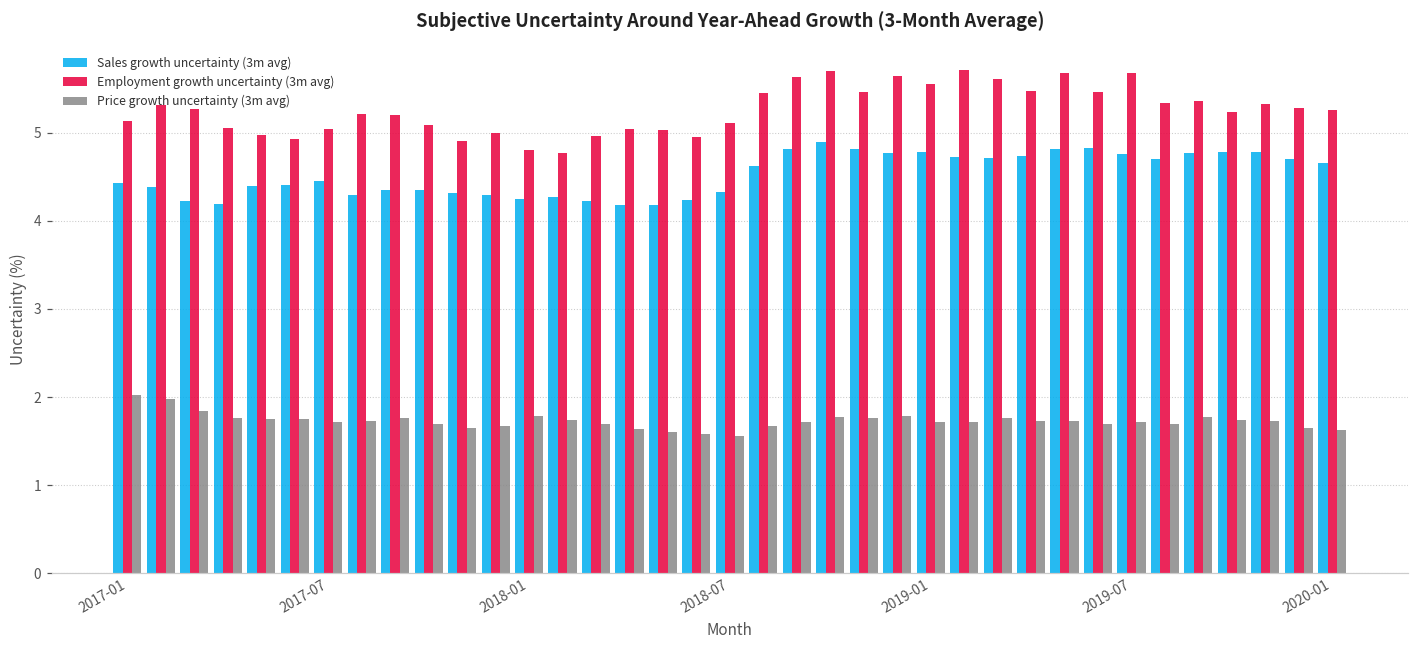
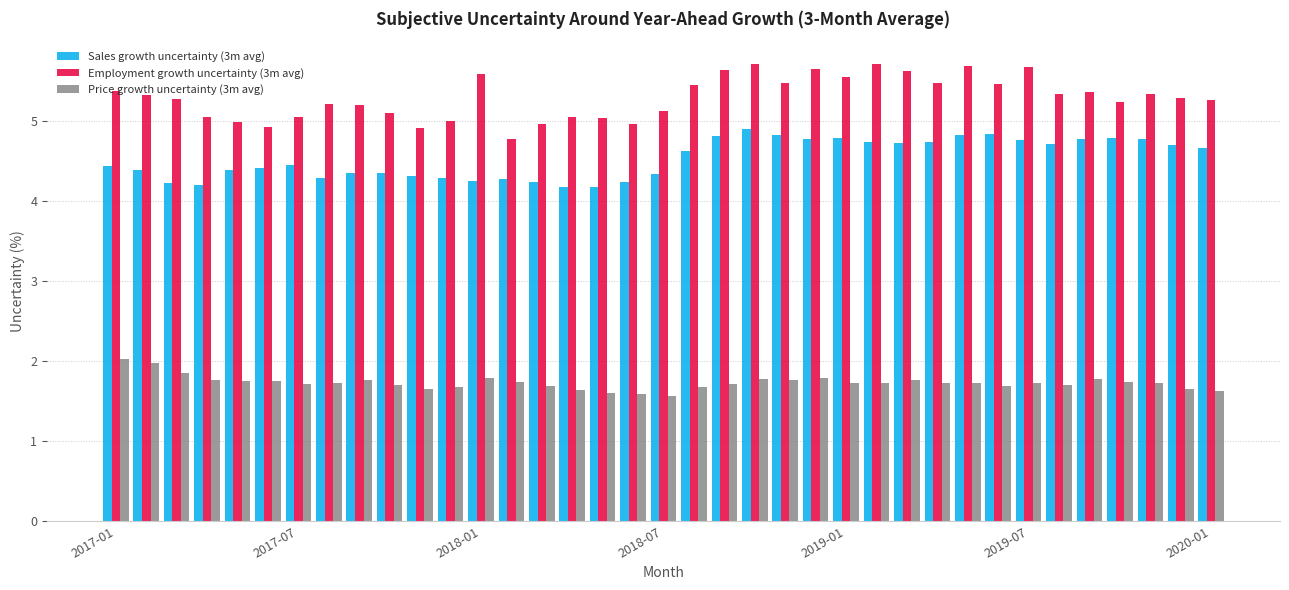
  {
    "Employment growth uncertainty (3m avg)": {
-     "2017-01": 5.1,
+     "2017-01": 5.4,
      "2017-07": 5.0,
-     "2018-01": 4.8,
+     "2018-01": 5.6,
      "2018-07": 5.1,
      "2019-01": 5.6,
      "2019-07": 5.7,
      "2020-01": 5.3
    }
  }
